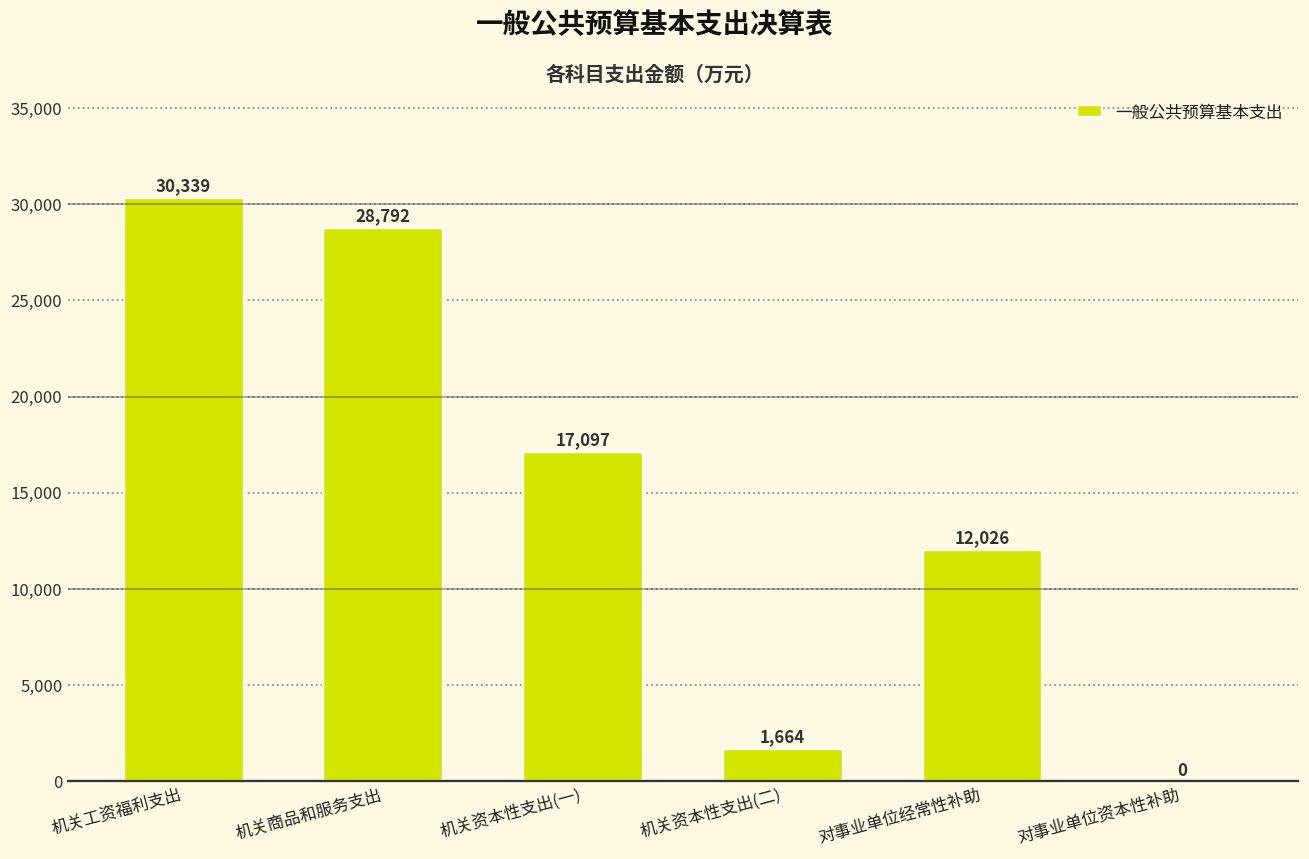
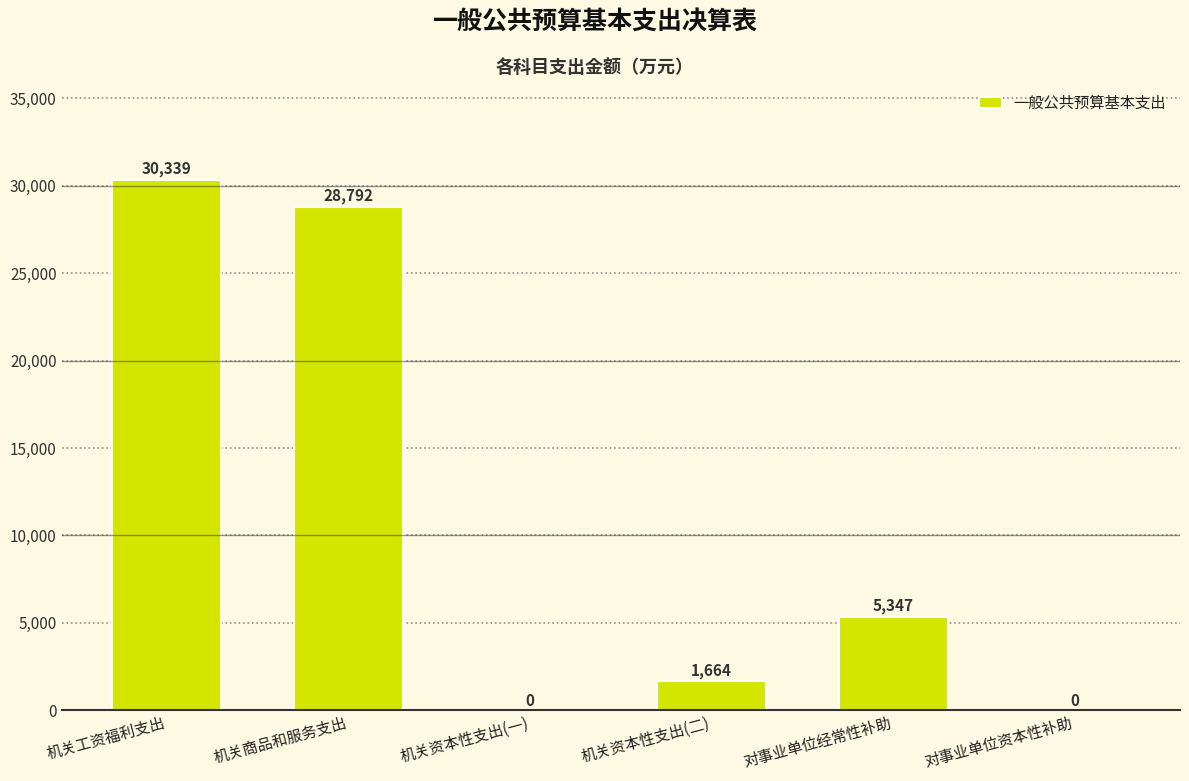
  {
    "机关工资福利支出": "30,339",
    "机关商品和服务支出": "28,792",
-   "机关资本性支出(一)": "17,097",
+   "机关资本性支出(一)": "0",
    "机关资本性支出(二)": "1,664",
-   "对事业单位经常性补助": "12,026",
+   "对事业单位经常性补助": "5,347",
    "对事业单位资本性补助": "0"
  }
